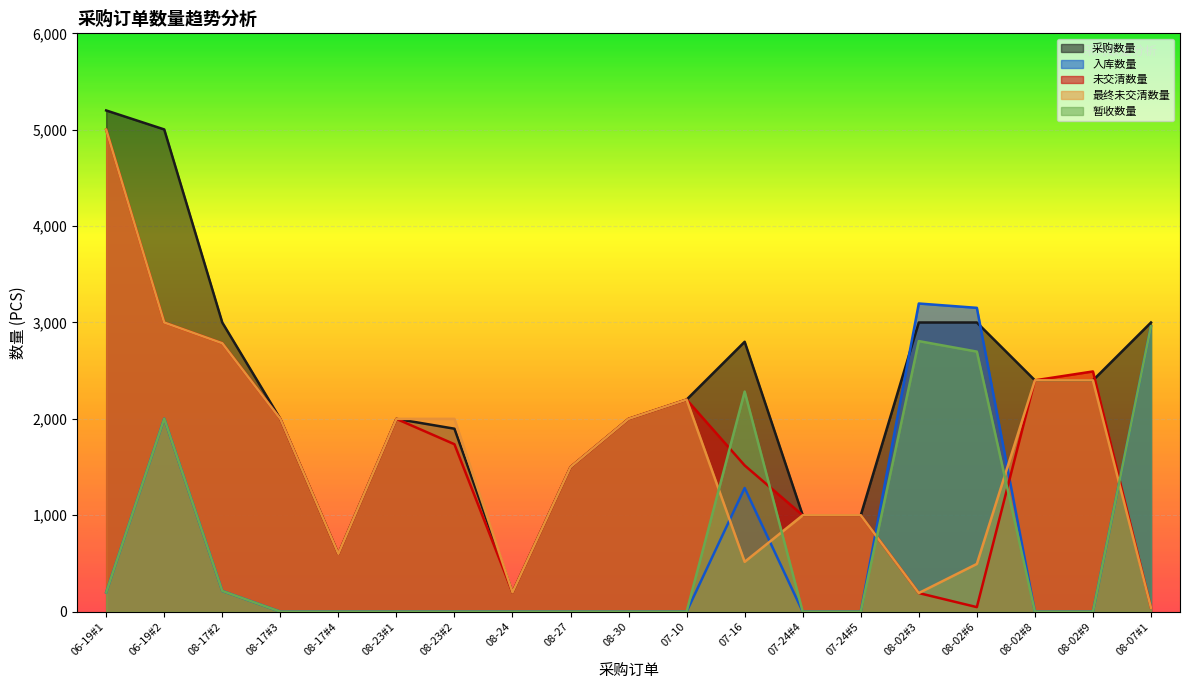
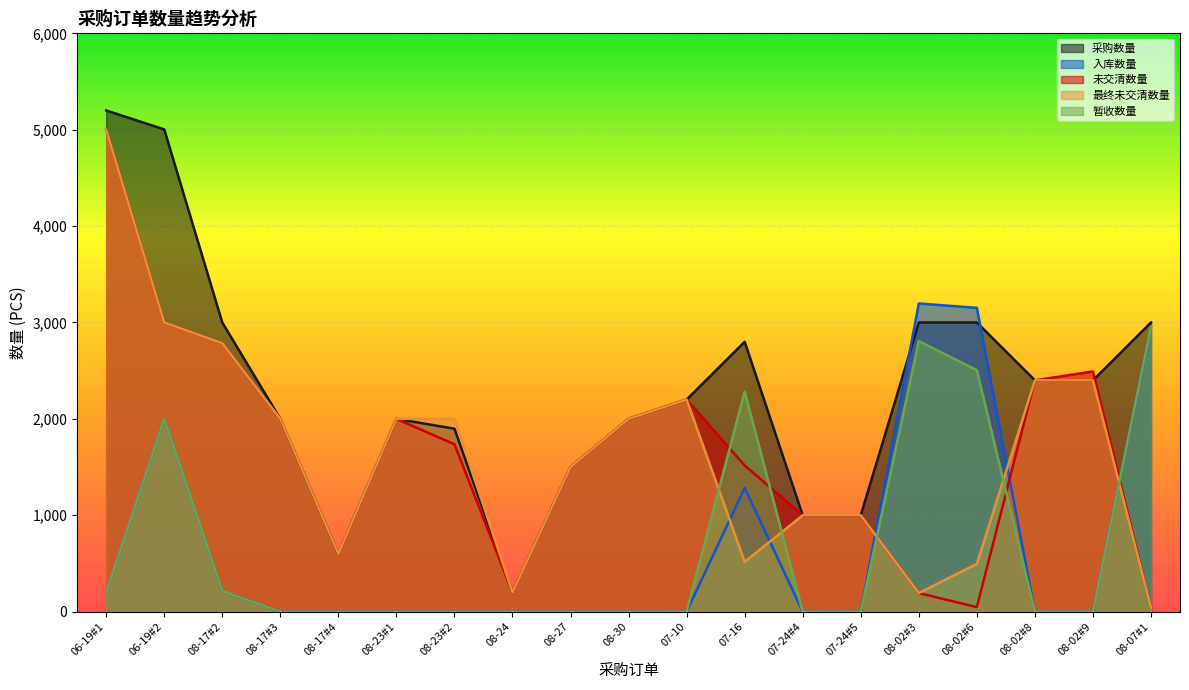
  {
    "采购数量": {
      "06-19#1": "5,200",
      "06-19#2": "5,000",
      "08-17#2": "3,000",
      "08-23#2": "1,900",
      "07-16": "2,800",
      "08-02#3": "3,000",
      "08-02#6": "3,000",
      "08-07#1": "3,000"
    },
    "入库数量": {
      "07-16": "1,300",
      "08-02#3": "3,200",
      "08-02#6": "3,200"
    },
    "未交清数量": {
      "08-23#2": "1,700",
      "07-16": "1,500",
      "08-02#6": "0",
      "08-02#9": "2,500"
    },
    "最终未交清数量": {
      "08-23#2": "2,000",
      "07-16": "500",
      "08-02#6": "500"
    },
    "暂收数量": {
      "07-16": "2,300",
      "08-02#3": "2,800",
-     "08-02#6": "2,700"
+     "08-02#6": "2,500"
    }
  }
